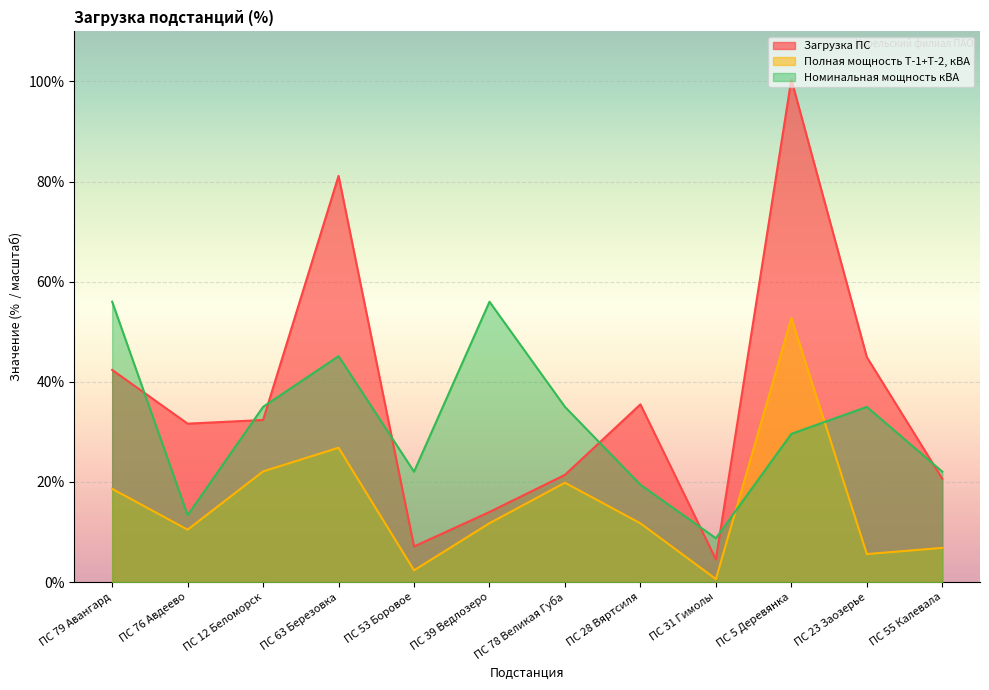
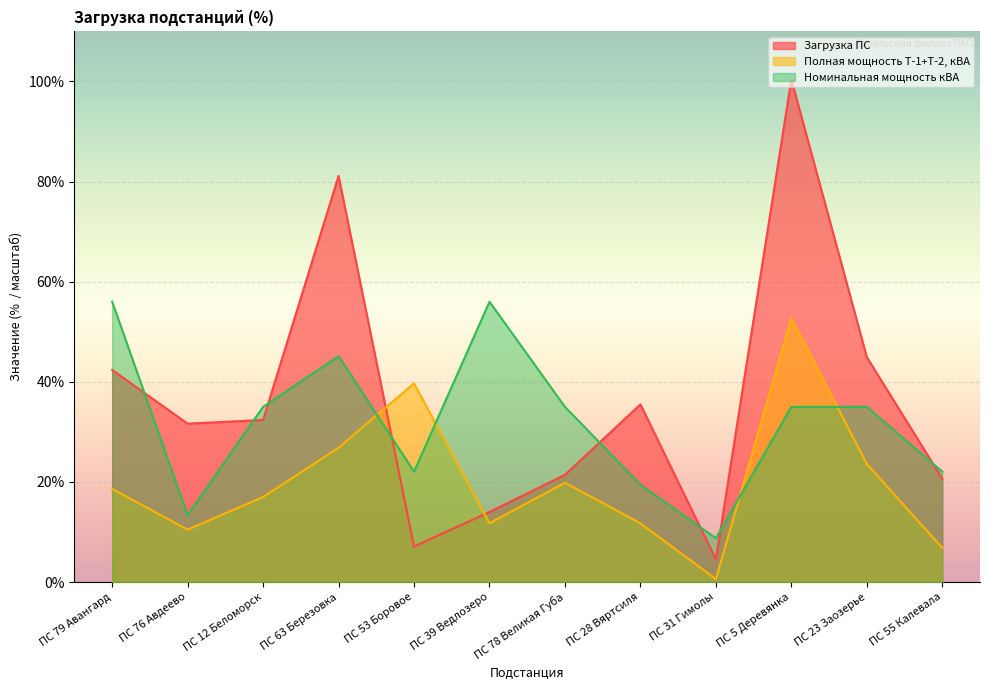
  {
    "Загрузка ПС": {
      "ПС 79 Авангард": "42%",
      "ПС 76 Авдеево": "32%",
      "ПС 12 Беломорск": "32%",
      "ПС 63 Березовка": "81%",
      "ПС 53 Боровое": "7%",
      "ПС 39 Ведлозеро": "14%",
      "ПС 78 Великая Губа": "21%",
      "ПС 28 Вяртсиля": "36%",
      "ПС 31 Гимолы": "5%",
      "ПС 23 Заозерье": "45%",
      "ПС 55 Калевала": "21%"
    },
    "Полная мощность Т-1+Т-2, кВА": {
      "ПС 79 Авангард": "19%",
      "ПС 76 Авдеево": "10%",
-     "ПС 12 Беломорск": "22%",
+     "ПС 12 Беломорск": "17%",
      "ПС 63 Березовка": "27%",
-     "ПС 53 Боровое": "2%",
+     "ПС 53 Боровое": "40%",
      "ПС 39 Ведлозеро": "12%",
      "ПС 78 Великая Губа": "20%",
      "ПС 28 Вяртсиля": "12%",
      "ПС 31 Гимолы": "1%",
      "ПС 5 Деревянка": "53%",
-     "ПС 23 Заозерье": "6%",
+     "ПС 23 Заозерье": "24%",
      "ПС 55 Калевала": "7%"
    },
    "Номинальная мощность кВА": {
      "ПС 79 Авангард": "56%",
      "ПС 76 Авдеево": "13%",
      "ПС 12 Беломорск": "35%",
      "ПС 63 Березовка": "45%",
      "ПС 53 Боровое": "22%",
      "ПС 39 Ведлозеро": "56%",
      "ПС 78 Великая Губа": "35%",
      "ПС 28 Вяртсиля": "19%",
      "ПС 31 Гимолы": "9%",
-     "ПС 5 Деревянка": "30%",
+     "ПС 5 Деревянка": "35%",
      "ПС 23 Заозерье": "35%",
      "ПС 55 Калевала": "22%"
    }
  }
